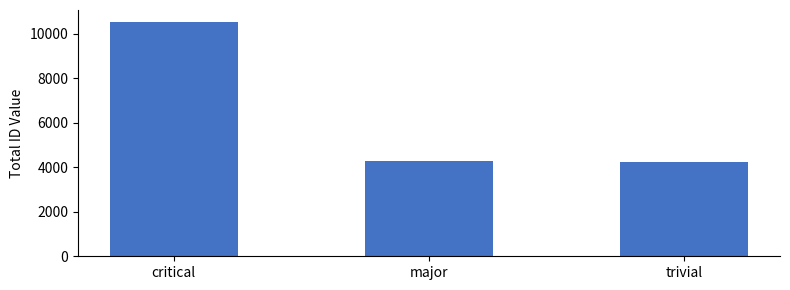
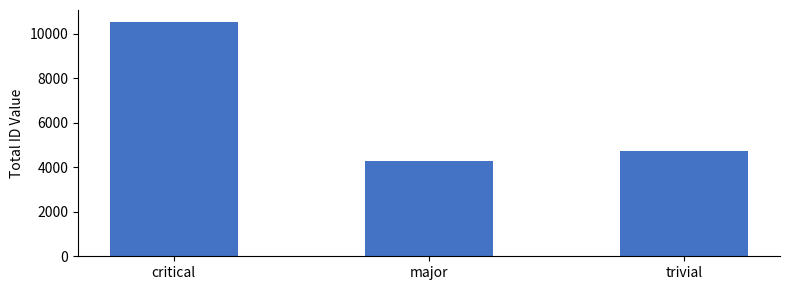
  {
    "critical": 10600,
    "major": 4300,
-   "trivial": 4300
+   "trivial": 4700
  }
